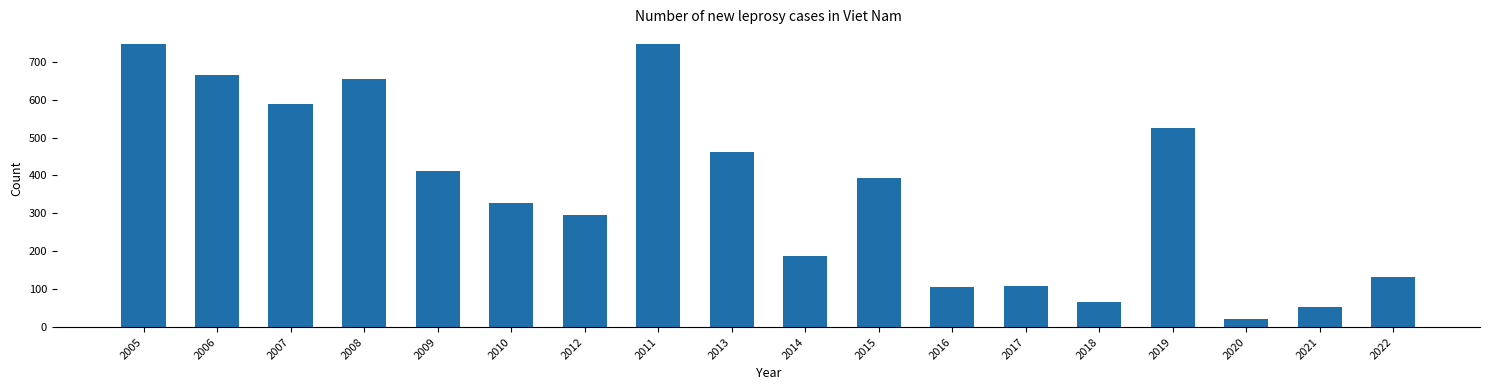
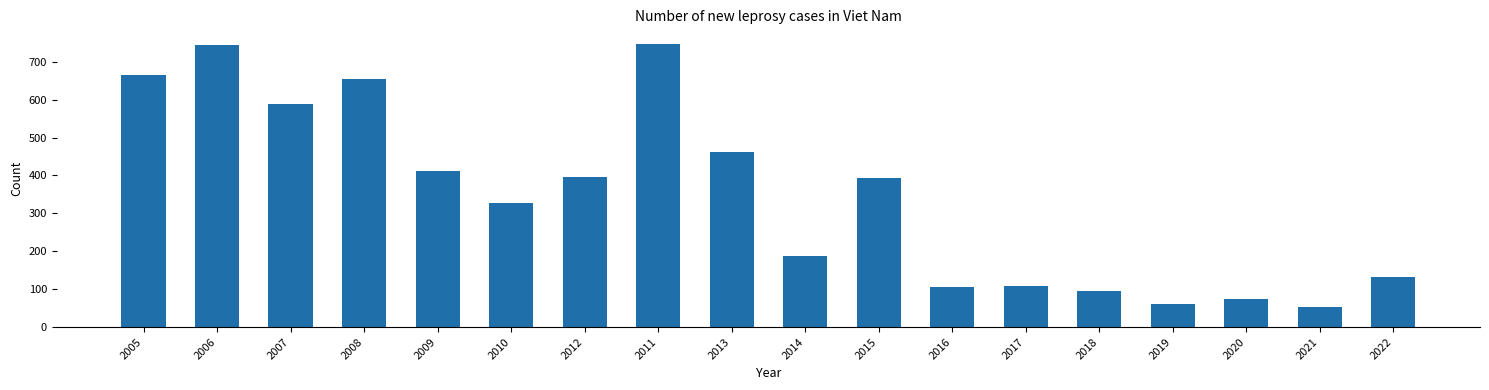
  {
-   "2005": 750,
-   "2006": 670,
+   "2005": 670,
+   "2006": 740,
    "2007": 590,
    "2008": 660,
    "2009": 410,
    "2010": 330,
-   "2012": 300,
+   "2012": 400,
    "2011": 750,
    "2013": 460,
    "2014": 190,
    "2015": 390,
    "2016": 110,
    "2017": 110,
-   "2018": 70,
-   "2019": 520,
-   "2020": 20,
+   "2018": 100,
+   "2019": 60,
+   "2020": 70,
    "2021": 50,
    "2022": 130
  }
